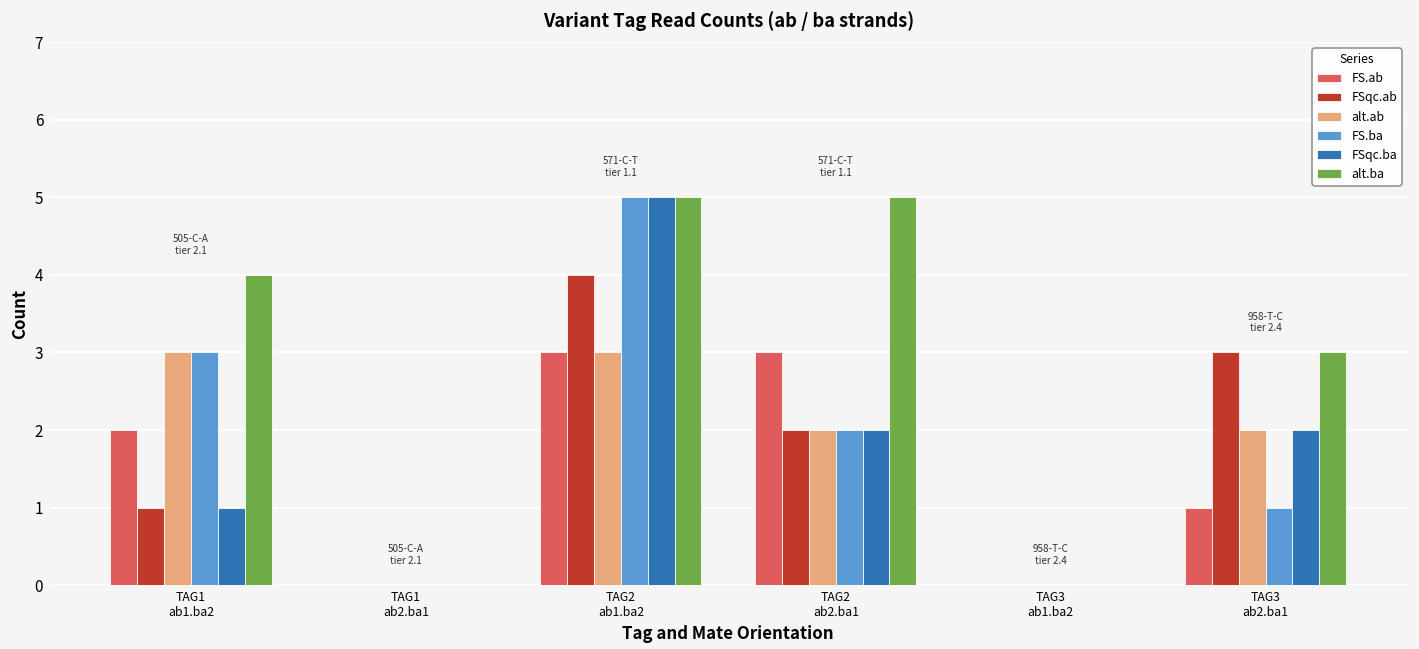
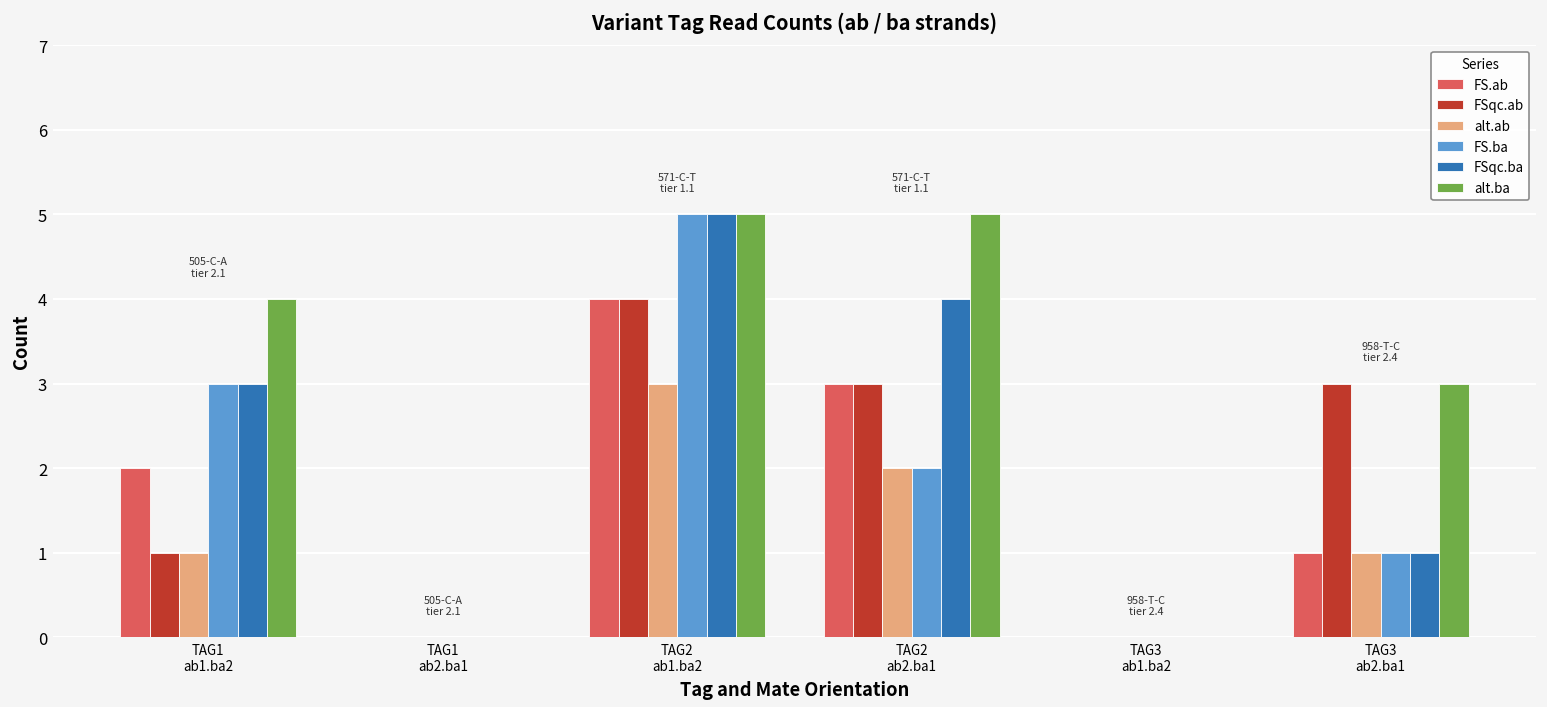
  {
    "FS.ab": {
      "TAG1 ab1.ba2": 2,
      "TAG1 ab2.ba1": 0,
-     "TAG2 ab1.ba2": 3,
+     "TAG2 ab1.ba2": 4,
      "TAG2 ab2.ba1": 3,
      "TAG3 ab1.ba2": 0,
      "TAG3 ab2.ba1": 1
    },
    "FSqc.ab": {
      "TAG1 ab1.ba2": 1,
      "TAG1 ab2.ba1": 0,
      "TAG2 ab1.ba2": 4,
-     "TAG2 ab2.ba1": 2,
+     "TAG2 ab2.ba1": 3,
      "TAG3 ab1.ba2": 0,
      "TAG3 ab2.ba1": 3
    },
    "alt.ab": {
-     "TAG1 ab1.ba2": 3,
+     "TAG1 ab1.ba2": 1,
      "TAG2 ab1.ba2": 3,
      "TAG2 ab2.ba1": 2,
-     "TAG3 ab2.ba1": 2
+     "TAG3 ab2.ba1": 1
    },
    "FS.ba": {
      "TAG1 ab1.ba2": 3,
      "TAG2 ab2.ba1": 2,
      "TAG3 ab2.ba1": 1
    },
    "FSqc.ba": {
-     "TAG1 ab1.ba2": 1,
+     "TAG1 ab1.ba2": 3,
      "TAG1 ab2.ba1": 0,
      "TAG2 ab1.ba2": 5,
-     "TAG2 ab2.ba1": 2,
+     "TAG2 ab2.ba1": 4,
      "TAG3 ab1.ba2": 0,
-     "TAG3 ab2.ba1": 2
+     "TAG3 ab2.ba1": 1
    },
    "alt.ba": {
      "TAG1 ab1.ba2": 4,
      "TAG1 ab2.ba1": 0,
      "TAG2 ab1.ba2": 5,
      "TAG2 ab2.ba1": 5,
      "TAG3 ab1.ba2": 0,
      "TAG3 ab2.ba1": 3
    }
  }
